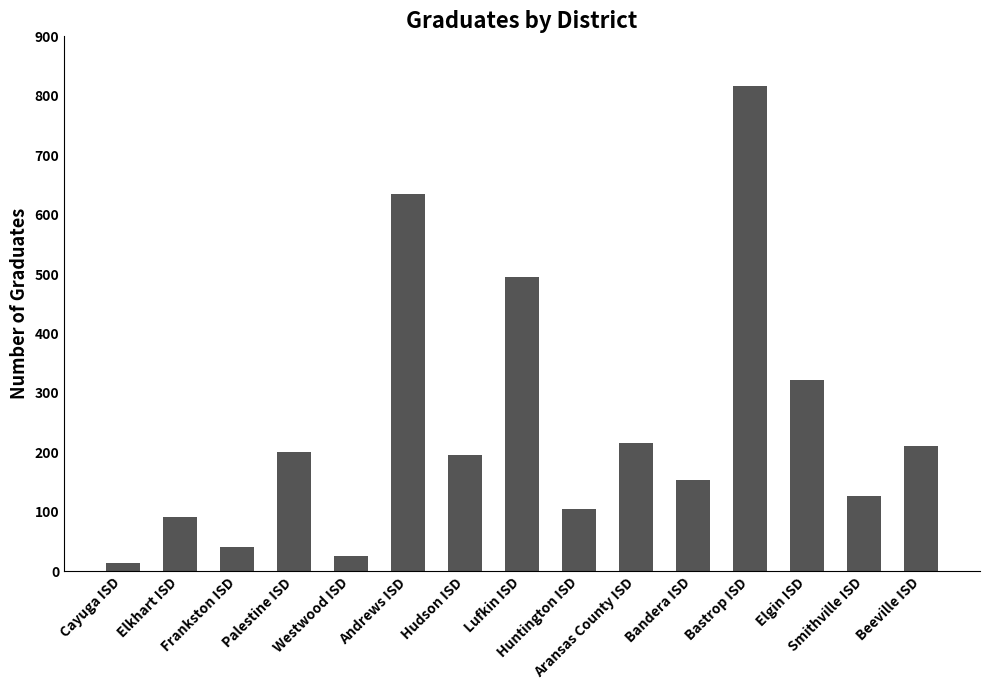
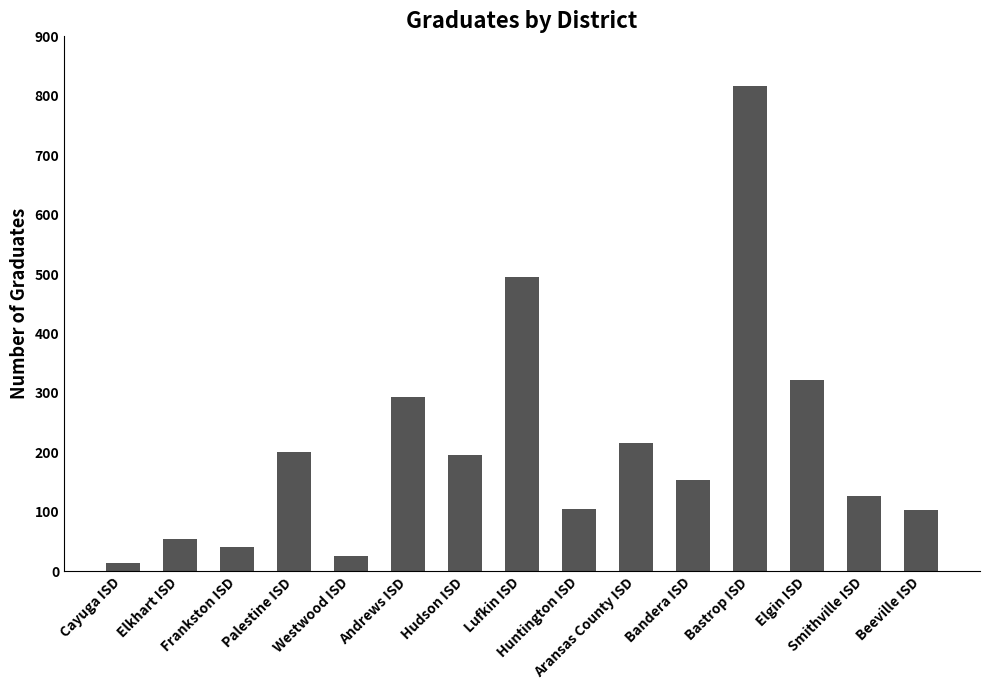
  {
    "Cayuga ISD": 10,
-   "Elkhart ISD": 90,
+   "Elkhart ISD": 50,
    "Frankston ISD": 40,
    "Palestine ISD": 200,
    "Westwood ISD": 30,
-   "Andrews ISD": 640,
+   "Andrews ISD": 290,
    "Hudson ISD": 200,
    "Lufkin ISD": 500,
    "Huntington ISD": 100,
    "Aransas County ISD": 220,
    "Bandera ISD": 150,
    "Bastrop ISD": 820,
    "Elgin ISD": 320,
    "Smithville ISD": 130,
-   "Beeville ISD": 210
+   "Beeville ISD": 100
  }
